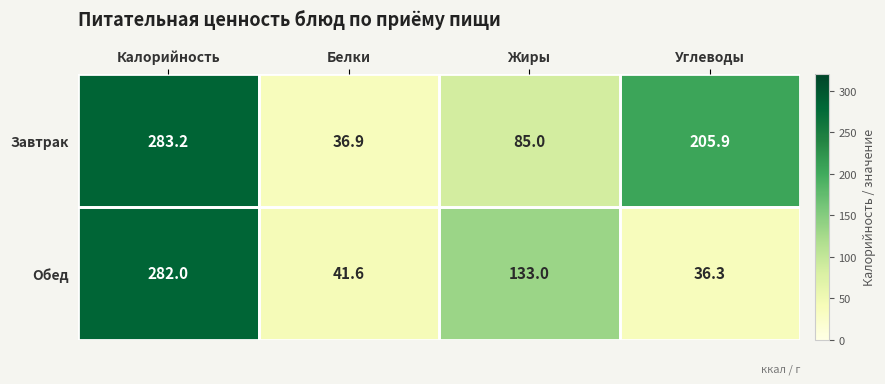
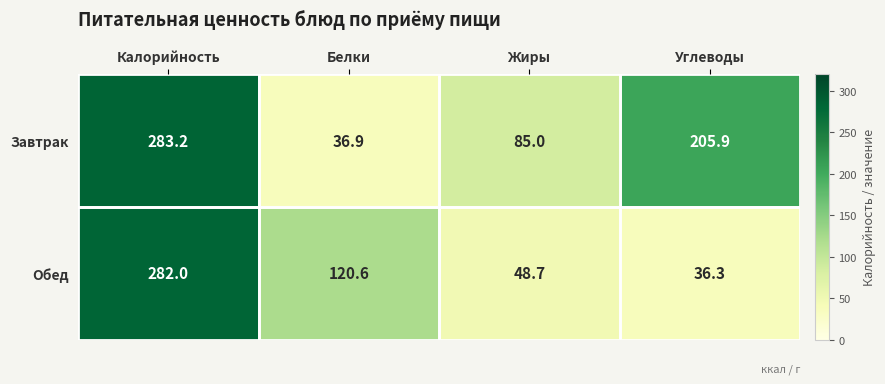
  {
    "Завтрак": {
      "Калорийность": 283.2,
      "Белки": 36.9,
      "Жиры": 85.0,
      "Углеводы": 205.9
    },
    "Обед": {
      "Калорийность": 282.0,
-     "Белки": 41.6,
-     "Жиры": 133.0,
+     "Белки": 120.6,
+     "Жиры": 48.7,
      "Углеводы": 36.3
    }
  }
